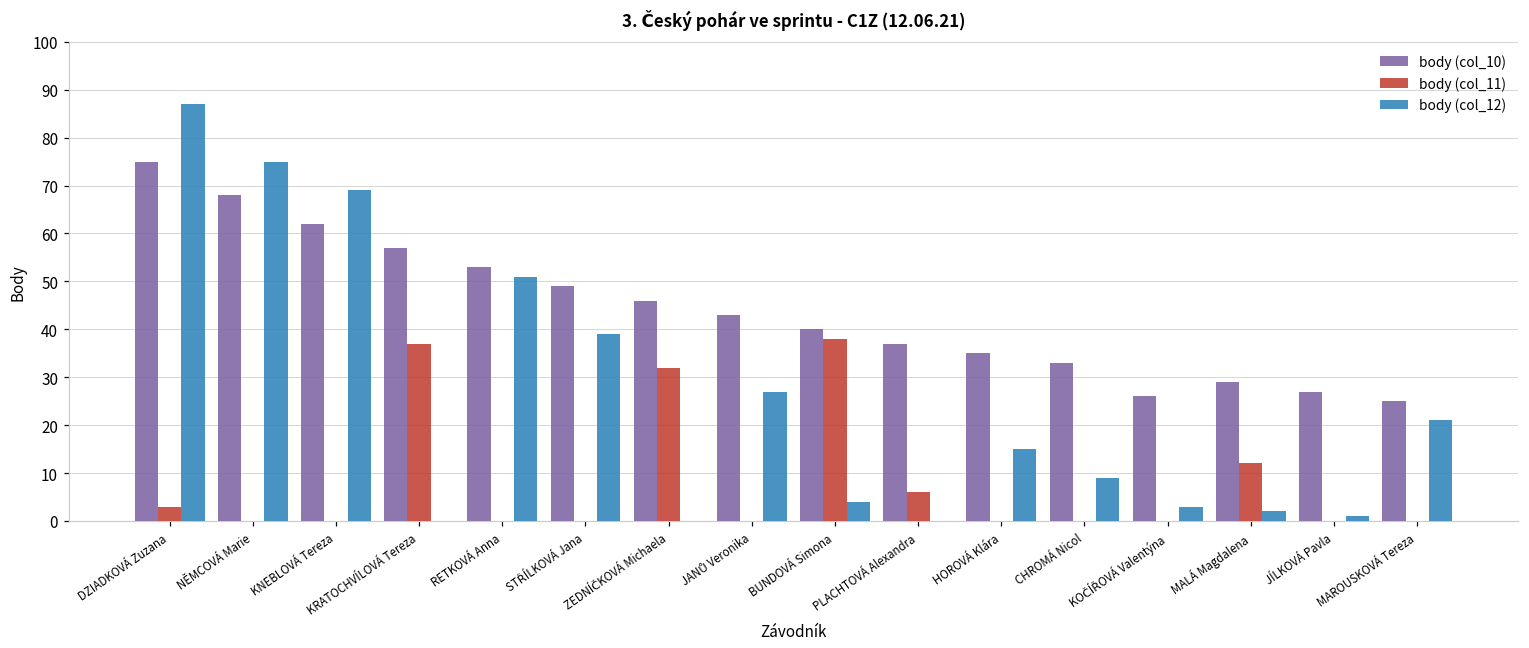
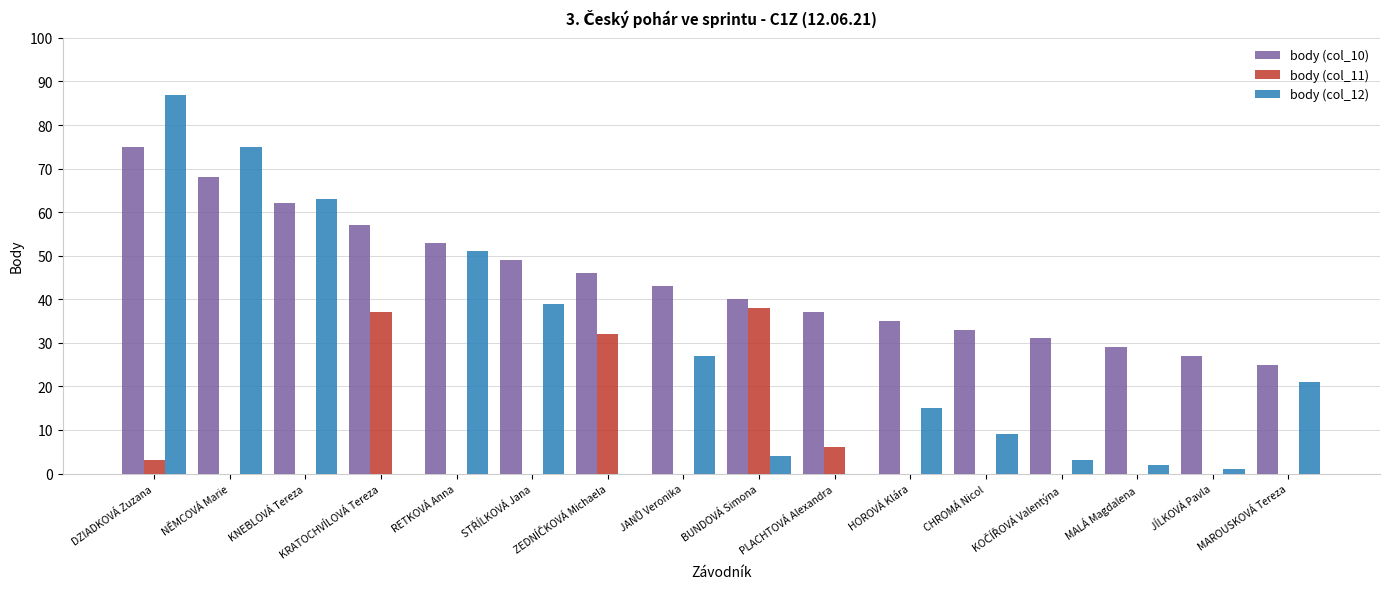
  {
    "body (col_10)": {
      "DZIADKOVÁ Zuzana": 75,
      "NĚMCOVÁ Marie": 68,
      "KNEBLOVÁ Tereza": 62,
      "KRATOCHVÍLOVÁ Tereza": 57,
      "RETKOVÁ Anna": 53,
      "STŘÍLKOVÁ Jana": 49,
      "ZEDNÍČKOVÁ Michaela": 46,
      "JANŮ Veronika": 43,
      "BUNDOVÁ Simona": 40,
      "PLACHTOVÁ Alexandra": 37,
      "HOROVÁ Klára": 35,
      "CHROMÁ Nicol": 33,
-     "KOČÍŘOVÁ Valentýna": 26,
+     "KOČÍŘOVÁ Valentýna": 31,
      "MALÁ Magdalena": 29,
      "JÍLKOVÁ Pavla": 27,
      "MAROUSKOVÁ Tereza": 25
    },
    "body (col_11)": {
      "DZIADKOVÁ Zuzana": 3,
      "NĚMCOVÁ Marie": 0,
      "KNEBLOVÁ Tereza": 0,
      "KRATOCHVÍLOVÁ Tereza": 37,
      "RETKOVÁ Anna": 0,
      "STŘÍLKOVÁ Jana": 0,
      "ZEDNÍČKOVÁ Michaela": 32,
      "JANŮ Veronika": 0,
      "BUNDOVÁ Simona": 38,
      "PLACHTOVÁ Alexandra": 6,
      "HOROVÁ Klára": 0,
      "CHROMÁ Nicol": 0,
      "KOČÍŘOVÁ Valentýna": 0,
-     "MALÁ Magdalena": 12,
+     "MALÁ Magdalena": 0,
      "JÍLKOVÁ Pavla": 0,
      "MAROUSKOVÁ Tereza": 0
    },
    "body (col_12)": {
      "DZIADKOVÁ Zuzana": 87,
      "NĚMCOVÁ Marie": 75,
-     "KNEBLOVÁ Tereza": 69,
+     "KNEBLOVÁ Tereza": 63,
      "KRATOCHVÍLOVÁ Tereza": 0,
      "RETKOVÁ Anna": 51,
      "STŘÍLKOVÁ Jana": 39,
      "ZEDNÍČKOVÁ Michaela": 0,
      "JANŮ Veronika": 27,
      "BUNDOVÁ Simona": 4,
      "PLACHTOVÁ Alexandra": 0,
      "HOROVÁ Klára": 15,
      "CHROMÁ Nicol": 9,
      "KOČÍŘOVÁ Valentýna": 3,
      "MALÁ Magdalena": 2,
      "JÍLKOVÁ Pavla": 1,
      "MAROUSKOVÁ Tereza": 21
    }
  }
